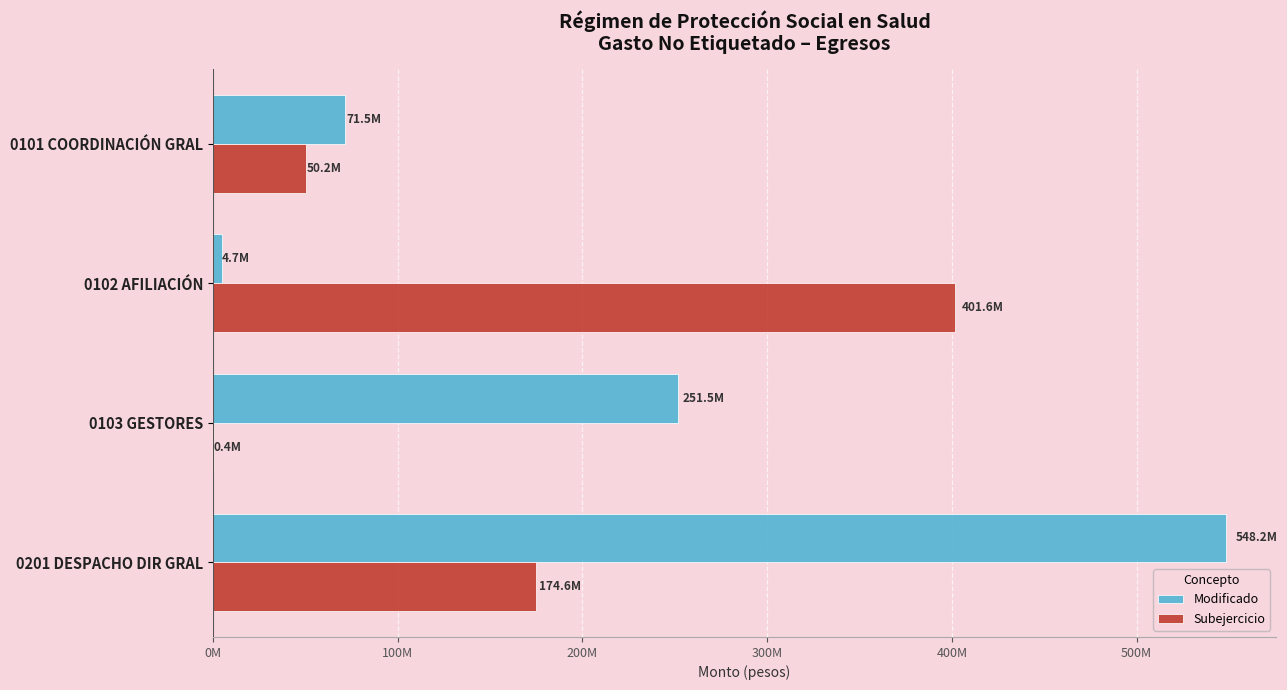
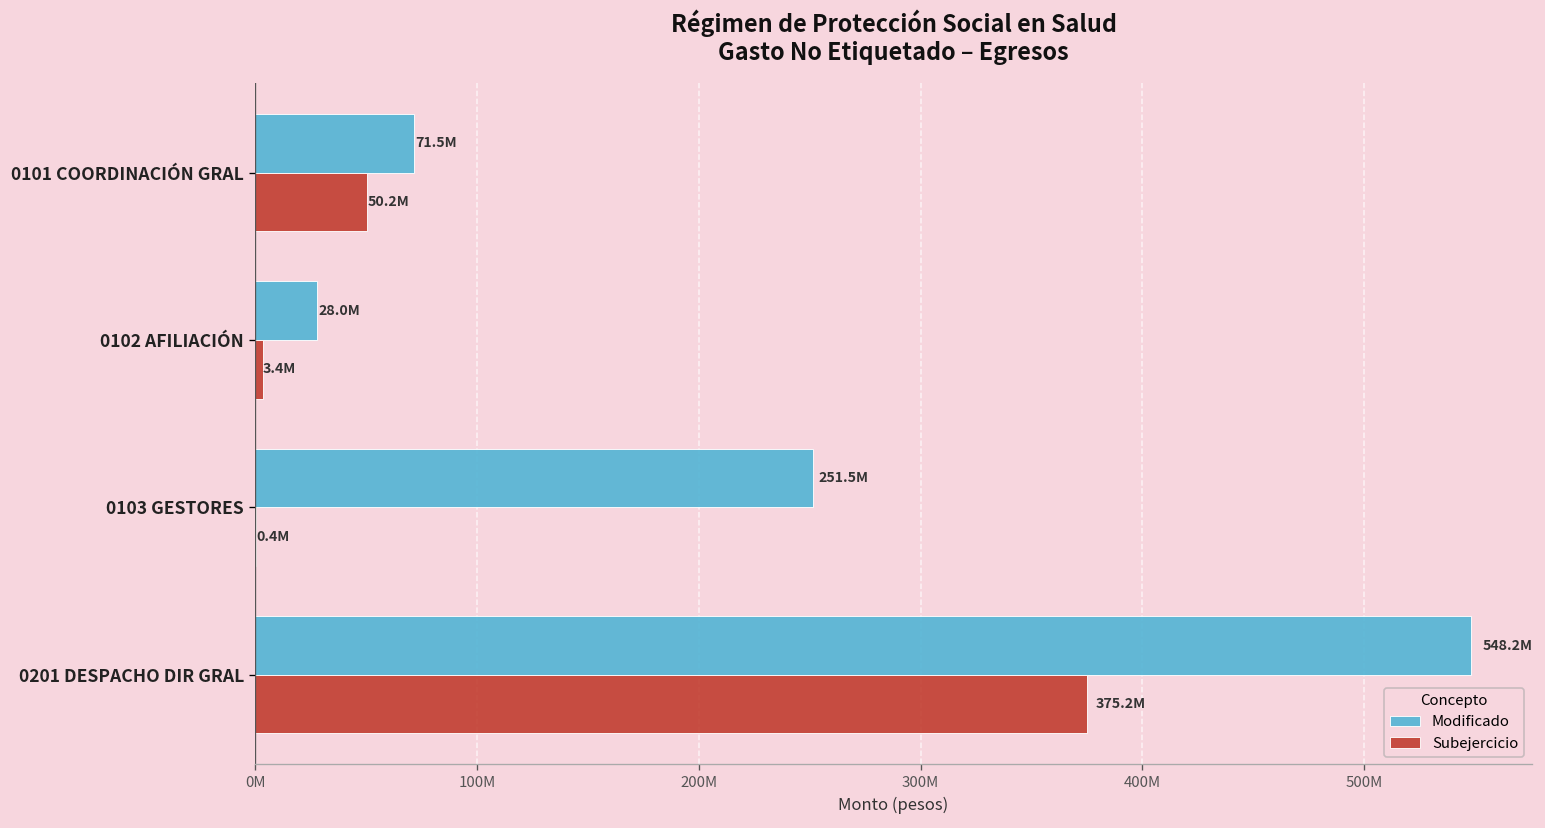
  {
    "Modificado": {
      "0101 COORDINACIÓN GRAL": "71.5M",
-     "0102 AFILIACIÓN": "4.7M",
+     "0102 AFILIACIÓN": "28.0M",
      "0103 GESTORES": "251.5M",
      "0201 DESPACHO DIR GRAL": "548.2M"
    },
    "Subejercicio": {
      "0101 COORDINACIÓN GRAL": "50.2M",
-     "0102 AFILIACIÓN": "401.6M",
+     "0102 AFILIACIÓN": "3.4M",
      "0103 GESTORES": "0.4M",
-     "0201 DESPACHO DIR GRAL": "174.6M"
+     "0201 DESPACHO DIR GRAL": "375.2M"
    }
  }
